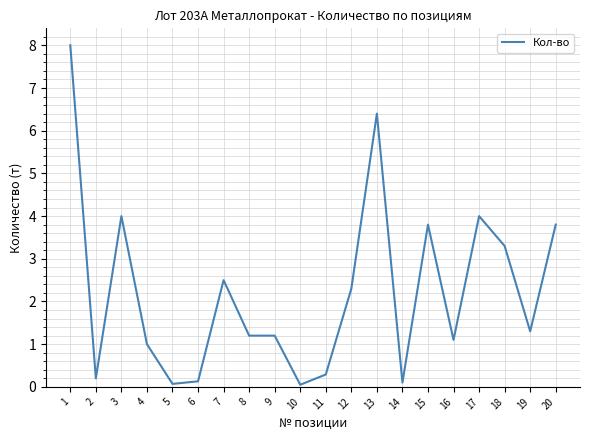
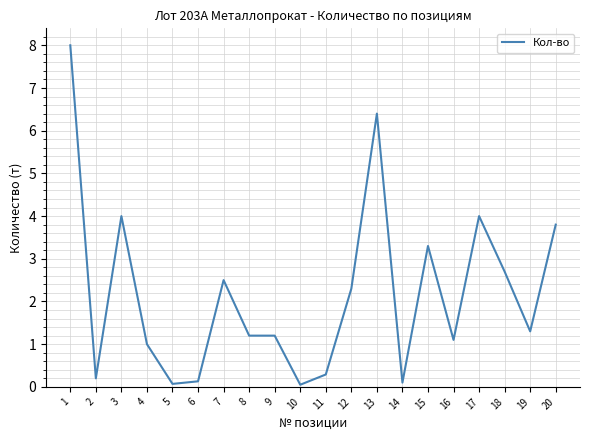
  {
    "1": 8.0,
    "2": 0.2,
    "3": 4.0,
    "4": 1.0,
    "5": 0.1,
    "6": 0.1,
    "7": 2.5,
    "8": 1.2,
    "9": 1.2,
    "10": 0.1,
    "11": 0.3,
    "12": 2.3,
    "13": 6.4,
    "14": 0.1,
-   "15": 3.8,
+   "15": 3.3,
    "16": 1.1,
    "17": 4.0,
-   "18": 3.3,
+   "18": 2.7,
    "19": 1.3,
    "20": 3.8
  }
